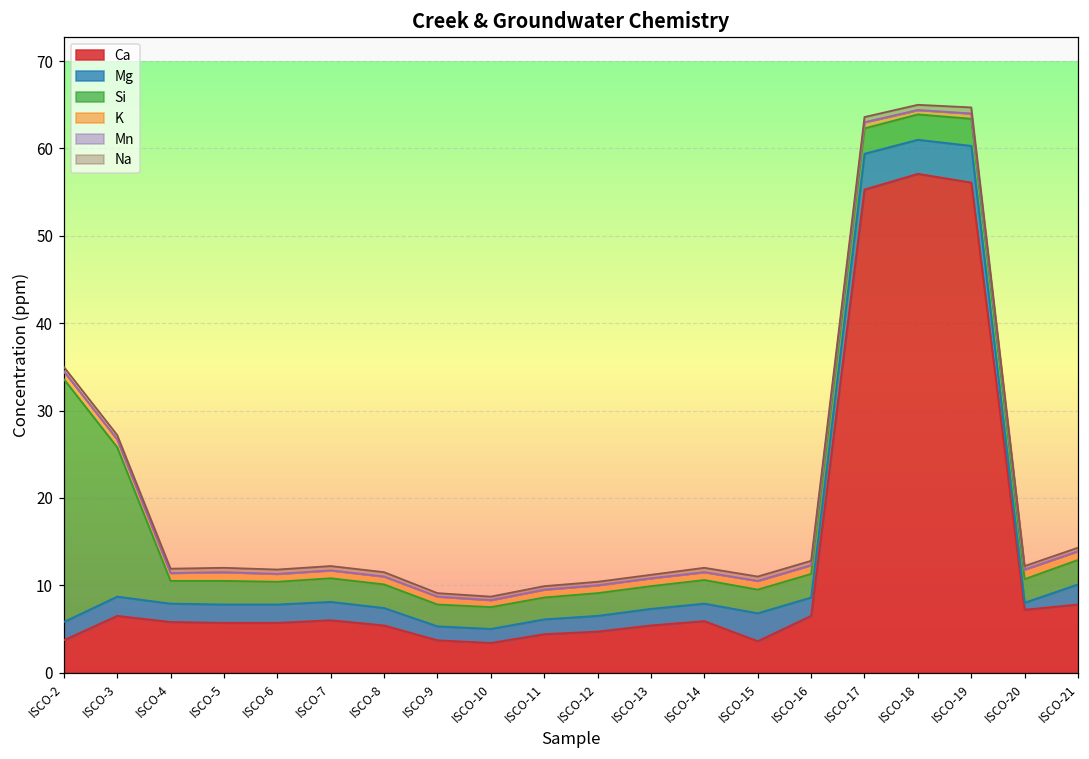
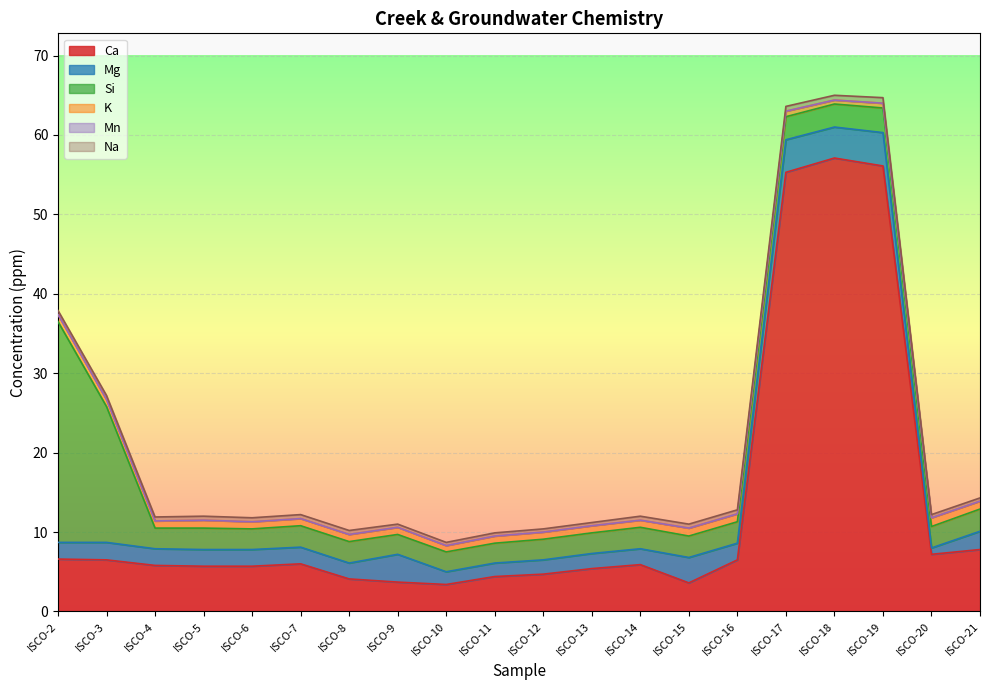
  {
    "Ca": {
-     "ISCO-2": 4,
+     "ISCO-2": 7,
      "ISCO-3": 7,
      "ISCO-4": 6,
      "ISCO-5": 6,
      "ISCO-6": 6,
      "ISCO-7": 6,
-     "ISCO-8": 5,
+     "ISCO-8": 4,
      "ISCO-9": 4,
      "ISCO-10": 3,
      "ISCO-11": 4,
      "ISCO-12": 5,
      "ISCO-13": 5,
      "ISCO-14": 6,
      "ISCO-15": 4,
      "ISCO-16": 7,
      "ISCO-17": 55,
      "ISCO-18": 57,
      "ISCO-19": 56,
      "ISCO-20": 7,
      "ISCO-21": 8
    },
    "Mg": {
      "ISCO-2": 2,
      "ISCO-3": 2,
      "ISCO-4": 2,
      "ISCO-5": 2,
      "ISCO-6": 2,
      "ISCO-7": 2,
      "ISCO-8": 2,
-     "ISCO-9": 2,
+     "ISCO-9": 4,
      "ISCO-10": 2,
      "ISCO-11": 2,
      "ISCO-12": 2,
      "ISCO-13": 2,
      "ISCO-14": 2,
      "ISCO-15": 3,
      "ISCO-16": 2,
      "ISCO-17": 4,
      "ISCO-18": 4,
      "ISCO-19": 4,
      "ISCO-20": 1,
      "ISCO-21": 2
    },
    "Si": {
      "ISCO-2": 28,
      "ISCO-3": 17,
      "ISCO-4": 3,
      "ISCO-5": 3,
      "ISCO-6": 3,
      "ISCO-7": 3,
      "ISCO-8": 3,
      "ISCO-9": 2,
      "ISCO-10": 3,
      "ISCO-11": 3,
      "ISCO-12": 3,
      "ISCO-13": 3,
      "ISCO-14": 3,
      "ISCO-15": 3,
      "ISCO-16": 3,
      "ISCO-17": 3,
      "ISCO-18": 3,
      "ISCO-19": 3,
      "ISCO-20": 3,
      "ISCO-21": 3
    }
  }
